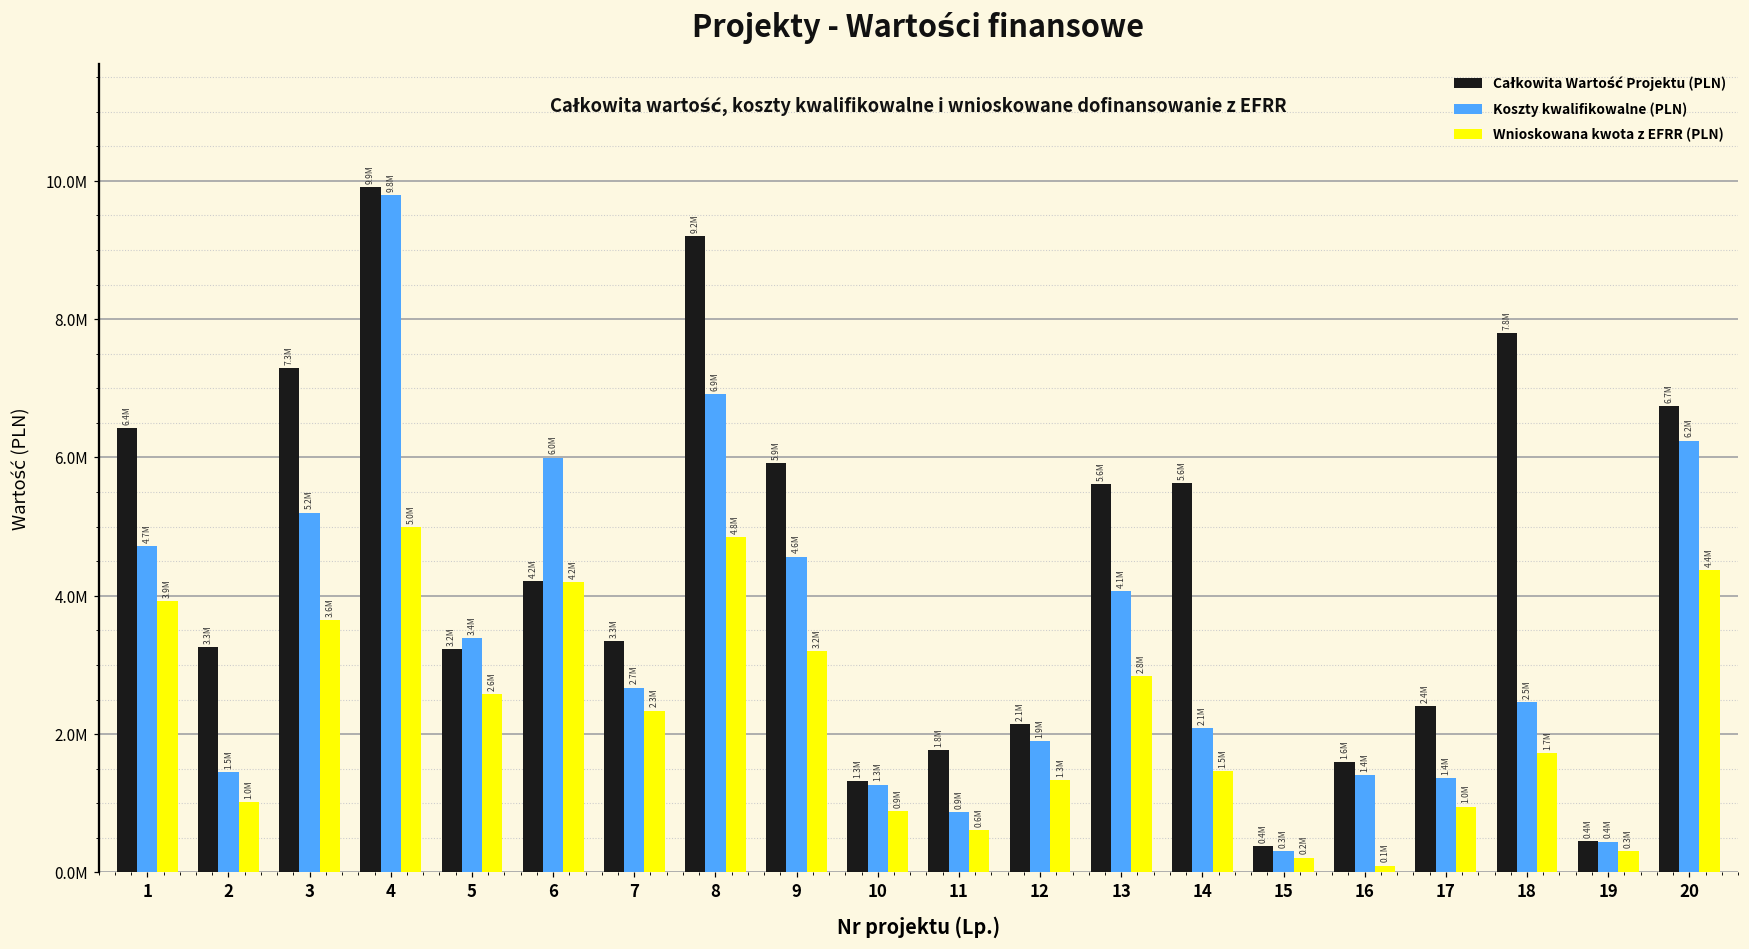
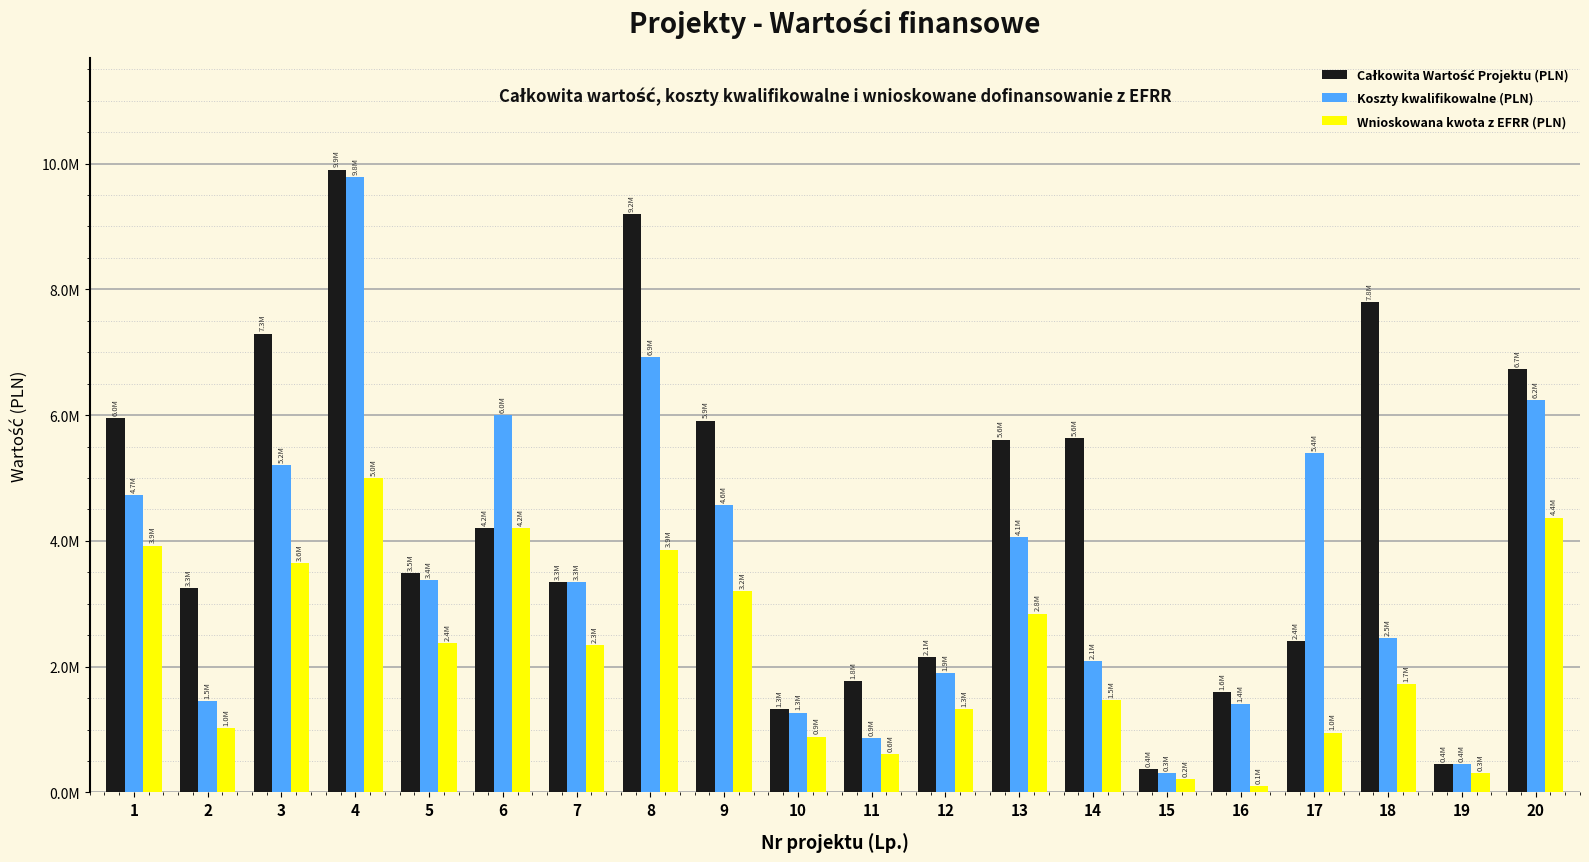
  {
    "Całkowita Wartość Projektu (PLN)": {
-     "1": "6.4M",
+     "1": "6.0M",
      "2": "3.3M",
      "3": "7.3M",
      "4": "9.9M",
-     "5": "3.2M",
+     "5": "3.5M",
      "6": "4.2M",
      "7": "3.3M",
      "8": "9.2M",
      "9": "5.9M",
      "10": "1.3M",
      "11": "1.8M",
      "12": "2.1M",
      "13": "5.6M",
      "14": "5.6M",
      "15": "0.4M",
      "16": "1.6M",
      "17": "2.4M",
      "18": "7.8M",
      "19": "0.4M",
      "20": "6.7M"
    },
    "Koszty kwalifikowalne (PLN)": {
      "1": "4.7M",
      "2": "1.5M",
      "3": "5.2M",
      "4": "9.8M",
      "5": "3.4M",
      "6": "6.0M",
-     "7": "2.7M",
+     "7": "3.3M",
      "8": "6.9M",
      "9": "4.6M",
      "10": "1.3M",
      "11": "0.9M",
      "12": "1.9M",
      "13": "4.1M",
      "14": "2.1M",
      "15": "0.3M",
      "16": "1.4M",
-     "17": "1.4M",
+     "17": "5.4M",
      "18": "2.5M",
      "19": "0.4M",
      "20": "6.2M"
    },
    "Wnioskowana kwota z EFRR (PLN)": {
      "1": "3.9M",
      "2": "1.0M",
      "3": "3.6M",
      "4": "5.0M",
-     "5": "2.6M",
+     "5": "2.4M",
      "6": "4.2M",
      "7": "2.3M",
-     "8": "4.8M",
+     "8": "3.9M",
      "9": "3.2M",
      "10": "0.9M",
      "11": "0.6M",
      "12": "1.3M",
      "13": "2.8M",
      "14": "1.5M",
      "15": "0.2M",
      "16": "0.1M",
      "17": "1.0M",
      "18": "1.7M",
      "19": "0.3M",
      "20": "4.4M"
    }
  }
